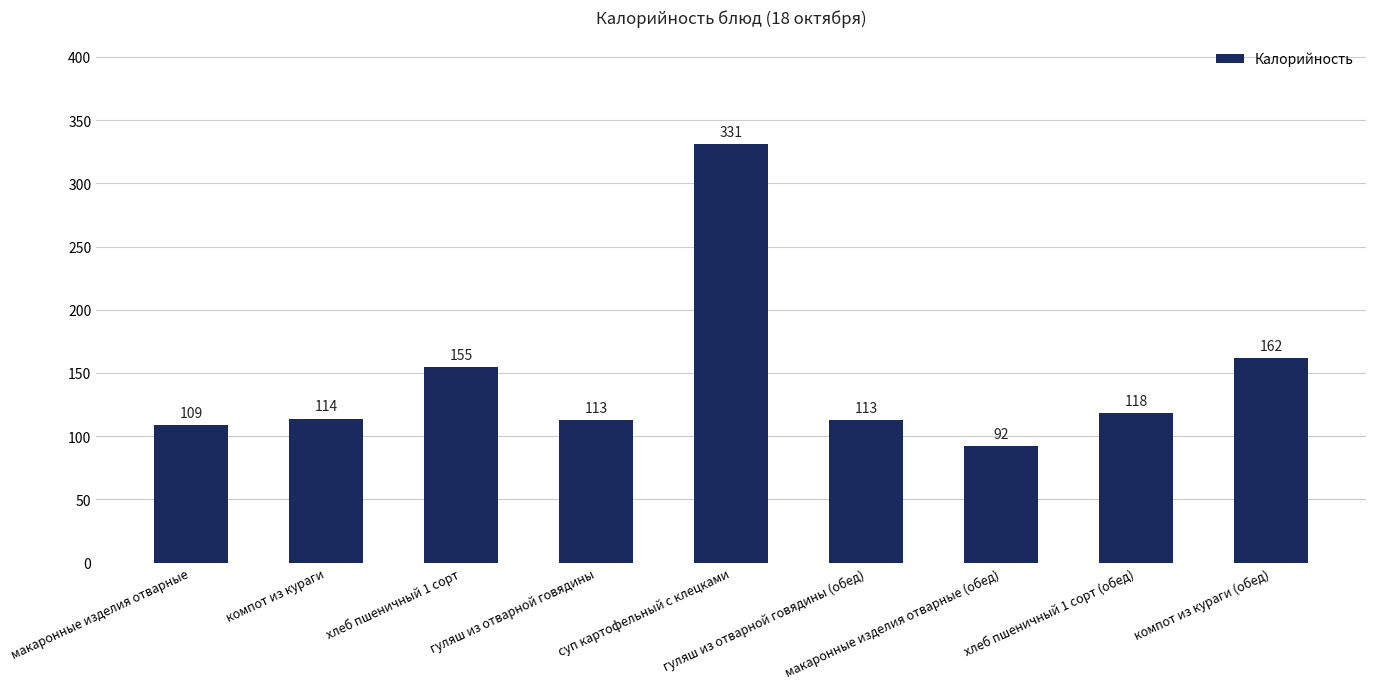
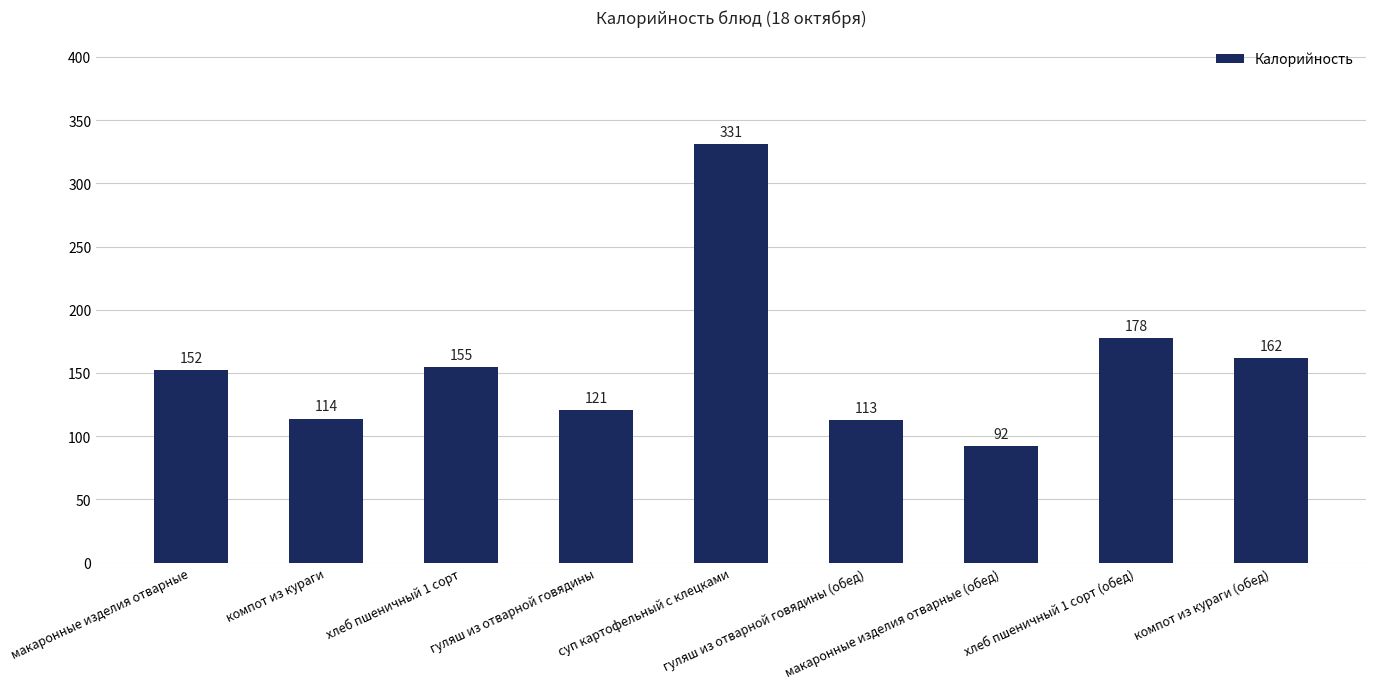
  {
-   "макаронные изделия отварные": 109,
+   "макаронные изделия отварные": 152,
    "компот из кураги": 114,
    "хлеб пшеничный 1 сорт": 155,
-   "гуляш из отварной говядины": 113,
+   "гуляш из отварной говядины": 121,
    "суп картофельный с клецками": 331,
    "гуляш из отварной говядины (обед)": 113,
    "макаронные изделия отварные (обед)": 92,
-   "хлеб пшеничный 1 сорт (обед)": 118,
+   "хлеб пшеничный 1 сорт (обед)": 178,
    "компот из кураги (обед)": 162
  }
